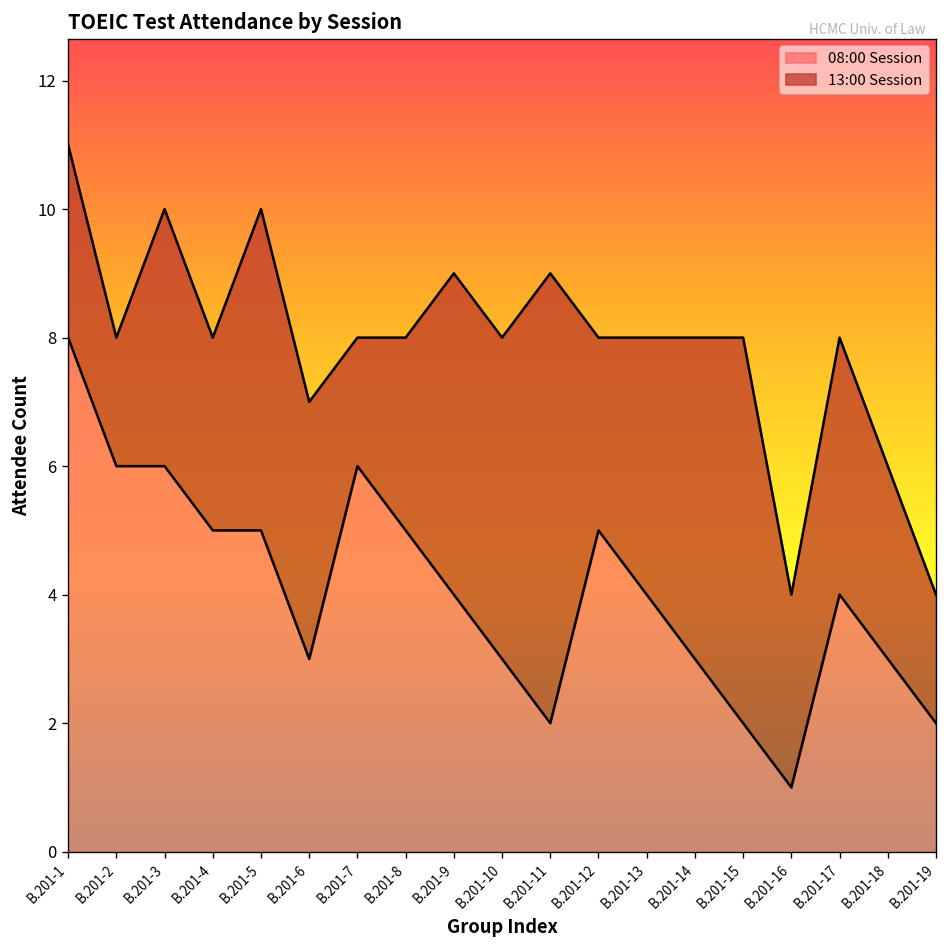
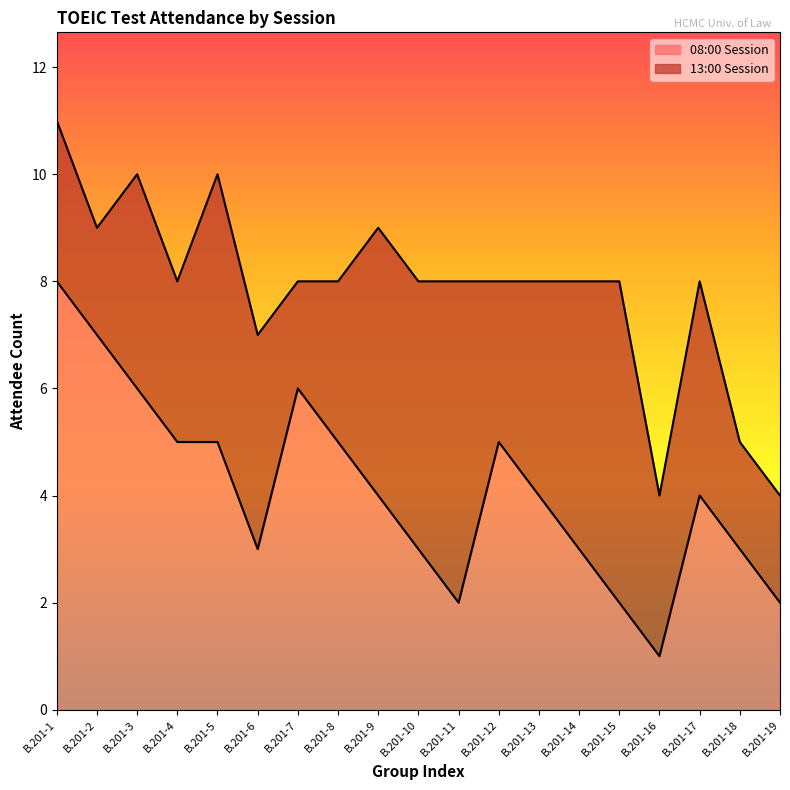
  {
    "08:00 Session": {
      "B.201-1": 8,
-     "B.201-2": 6,
+     "B.201-2": 7,
      "B.201-3": 6,
      "B.201-4": 5,
      "B.201-5": 5,
      "B.201-6": 3,
      "B.201-7": 6,
      "B.201-8": 5,
      "B.201-9": 4,
      "B.201-10": 3,
      "B.201-11": 2,
      "B.201-12": 5,
      "B.201-13": 4,
      "B.201-14": 3,
      "B.201-15": 2,
      "B.201-16": 1,
      "B.201-17": 4,
      "B.201-18": 3,
      "B.201-19": 2
    },
    "13:00 Session": {
      "B.201-1": 3,
      "B.201-2": 2,
      "B.201-3": 4,
      "B.201-4": 3,
      "B.201-5": 5,
      "B.201-6": 4,
      "B.201-7": 2,
      "B.201-8": 3,
      "B.201-9": 5,
      "B.201-10": 5,
-     "B.201-11": 7,
+     "B.201-11": 6,
      "B.201-12": 3,
      "B.201-13": 4,
      "B.201-14": 5,
      "B.201-15": 6,
      "B.201-16": 3,
      "B.201-17": 4,
-     "B.201-18": 3,
+     "B.201-18": 2,
      "B.201-19": 2
    }
  }
